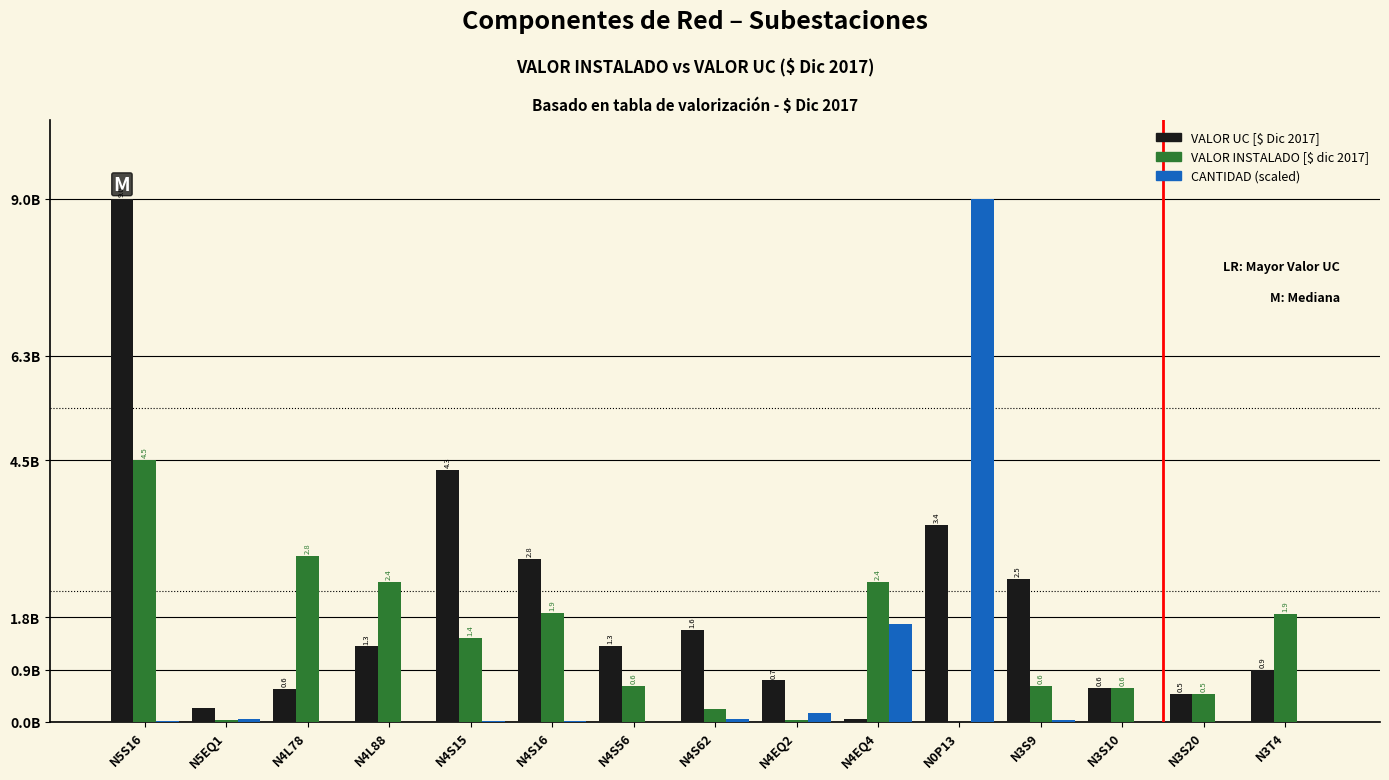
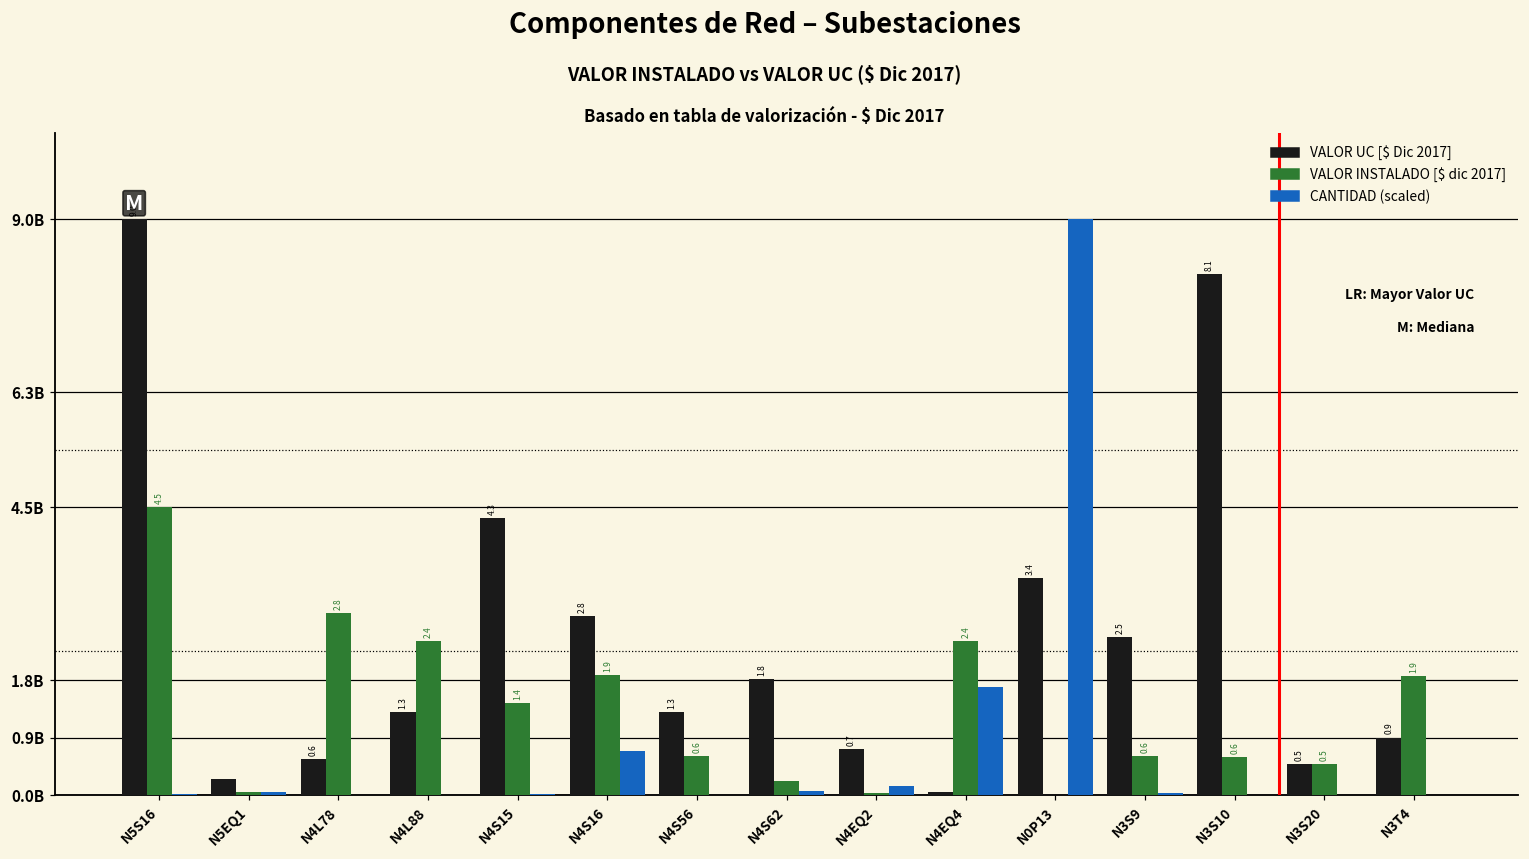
  {
    "VALOR UC [$ Dic 2017]": {
      "N4L78": 0.6,
      "N4L88": 1.3,
      "N4S15": 4.3,
      "N4S16": 2.8,
      "N4S56": 1.3,
-     "N4S62": 1.6,
+     "N4S62": 1.8,
      "N4EQ2": 0.7,
      "N0P13": 3.4,
      "N3S9": 2.5,
-     "N3S10": 0.6,
+     "N3S10": 8.1,
      "N3S20": 0.5,
      "N3T4": 0.9
    },
    "VALOR INSTALADO [$ dic 2017]": {
      "N5S16": 4.5,
      "N4L78": 2.8,
      "N4L88": 2.4,
      "N4S15": 1.4,
      "N4S16": 1.9,
      "N4S56": 0.6,
      "N4EQ4": 2.4,
      "N3S9": 0.6,
      "N3S10": 0.6,
      "N3S20": 0.5,
      "N3T4": 1.9
    },
    "CANTIDAD (scaled)": {
-     "N4S16": 0,
+     "N4S16": 700000000,
      "N4S62": 100000000,
      "N4EQ2": 100000000,
      "N4EQ4": 1700000000,
      "N0P13": 9000000000
    }
  }
